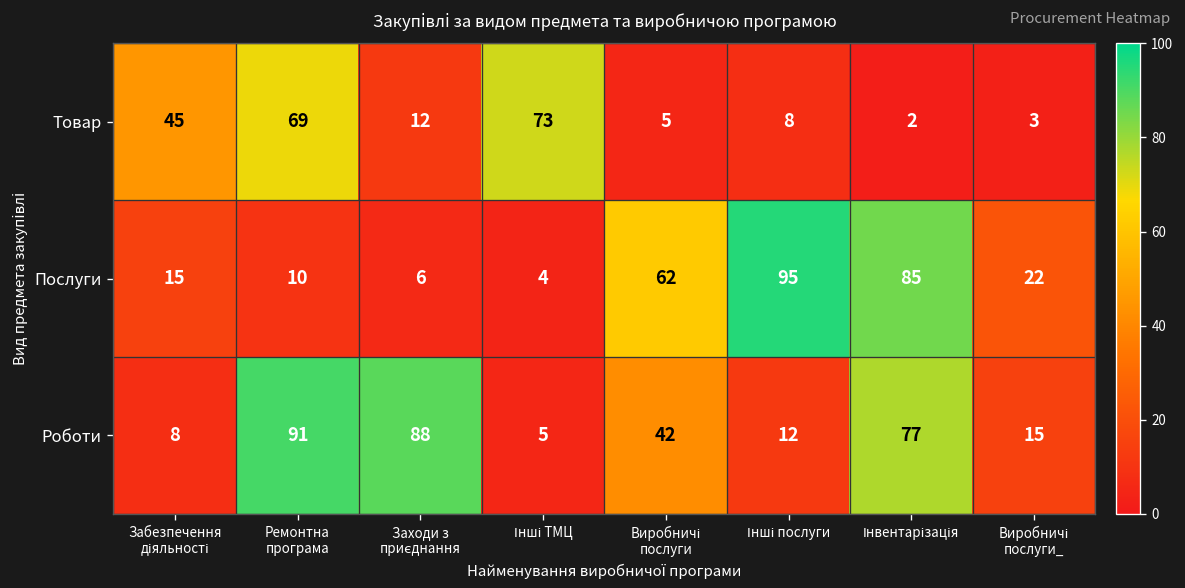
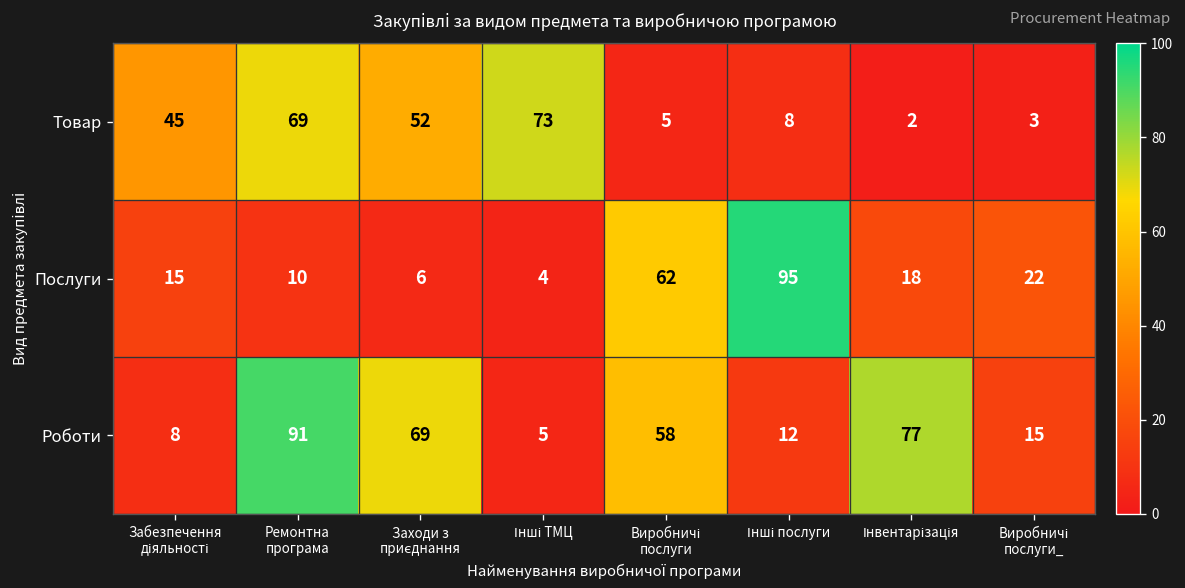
  {
    "Товар": {
      "Забезпечення діяльності": 45,
      "Ремонтна програма": 69,
-     "Заходи з приєднання": 12,
+     "Заходи з приєднання": 52,
      "Інші ТМЦ": 73,
      "Виробничі послуги": 5,
      "Інші послуги": 8,
      "Інвентарізація": 2,
      "Виробничі послуги_": 3
    },
    "Послуги": {
      "Забезпечення діяльності": 15,
      "Ремонтна програма": 10,
      "Заходи з приєднання": 6,
      "Інші ТМЦ": 4,
      "Виробничі послуги": 62,
      "Інші послуги": 95,
-     "Інвентарізація": 85,
+     "Інвентарізація": 18,
      "Виробничі послуги_": 22
    },
    "Роботи": {
      "Забезпечення діяльності": 8,
      "Ремонтна програма": 91,
-     "Заходи з приєднання": 88,
+     "Заходи з приєднання": 69,
      "Інші ТМЦ": 5,
-     "Виробничі послуги": 42,
+     "Виробничі послуги": 58,
      "Інші послуги": 12,
      "Інвентарізація": 77,
      "Виробничі послуги_": 15
    }
  }
